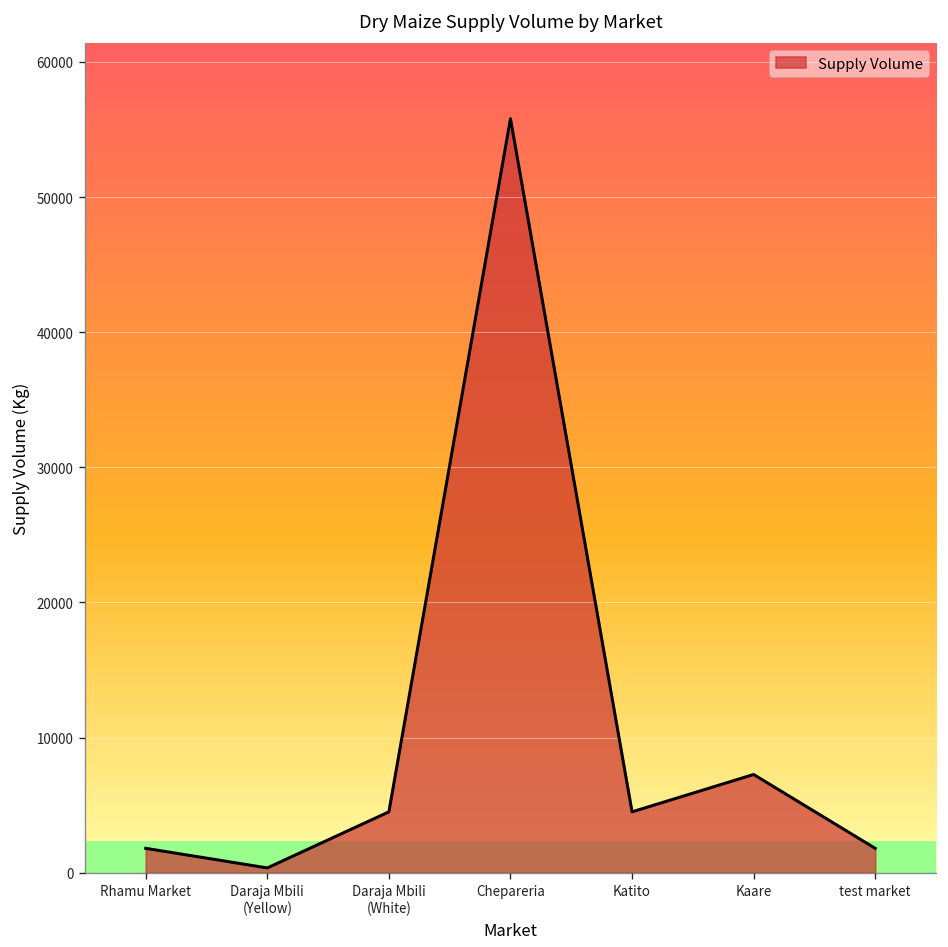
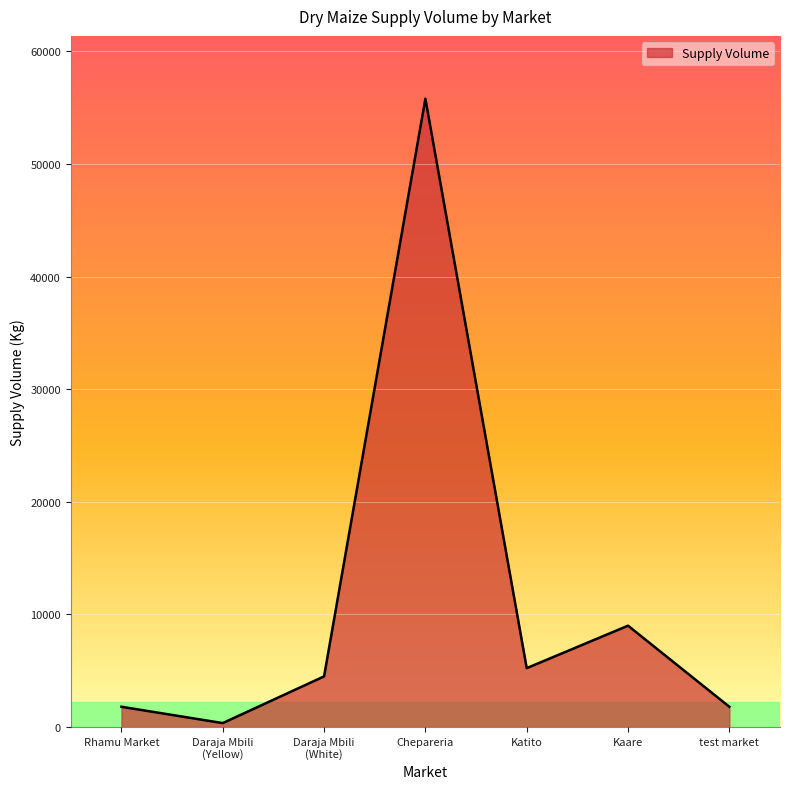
  {
    "Daraja Mbili (White)": 4500,
    "Chepareria": 55800,
-   "Katito": 4500,
-   "Kaare": 7300
+   "Katito": 5200,
+   "Kaare": 9000
  }
